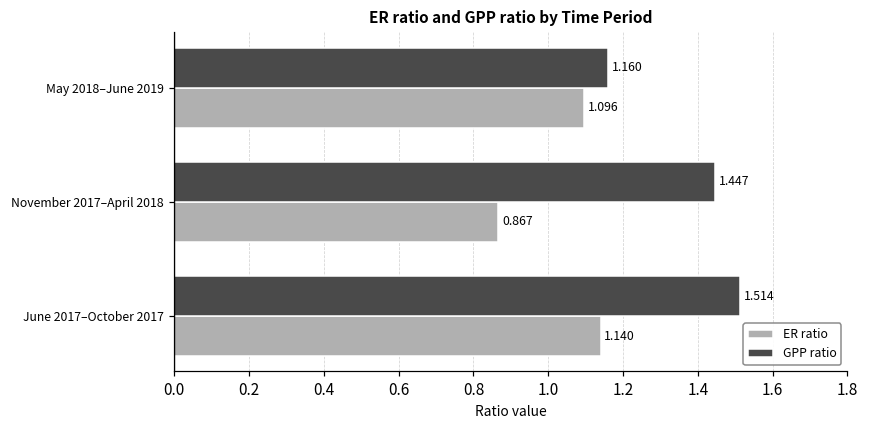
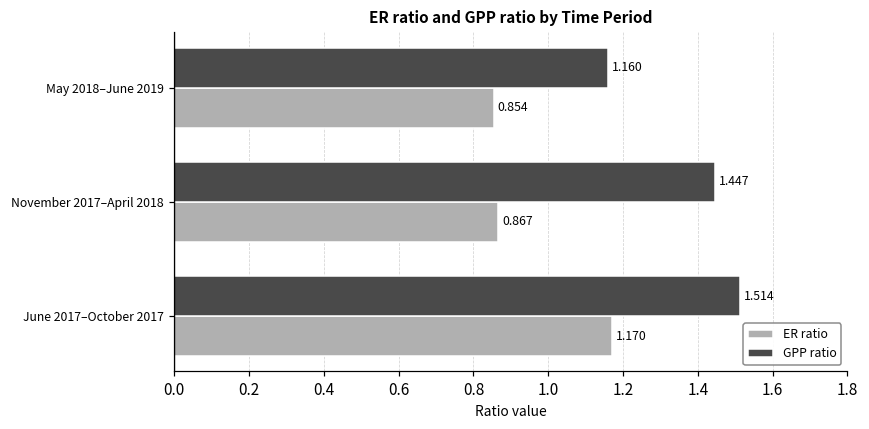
  {
    "ER ratio": {
-     "May 2018–June 2019": 1.096,
+     "May 2018–June 2019": 0.854,
      "November 2017–April 2018": 0.867,
-     "June 2017–October 2017": 1.140
+     "June 2017–October 2017": 1.170
    },
    "GPP ratio": {
      "May 2018–June 2019": 1.160,
      "November 2017–April 2018": 1.447,
      "June 2017–October 2017": 1.514
    }
  }
